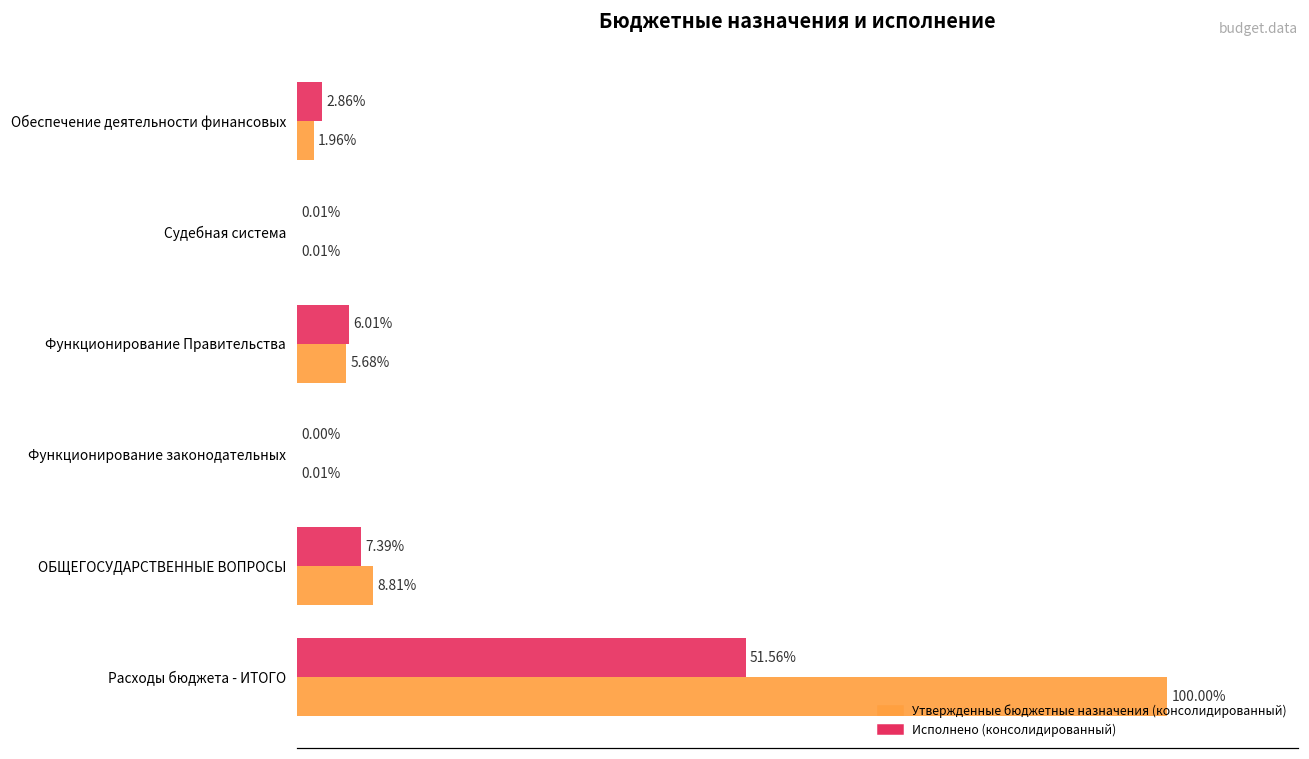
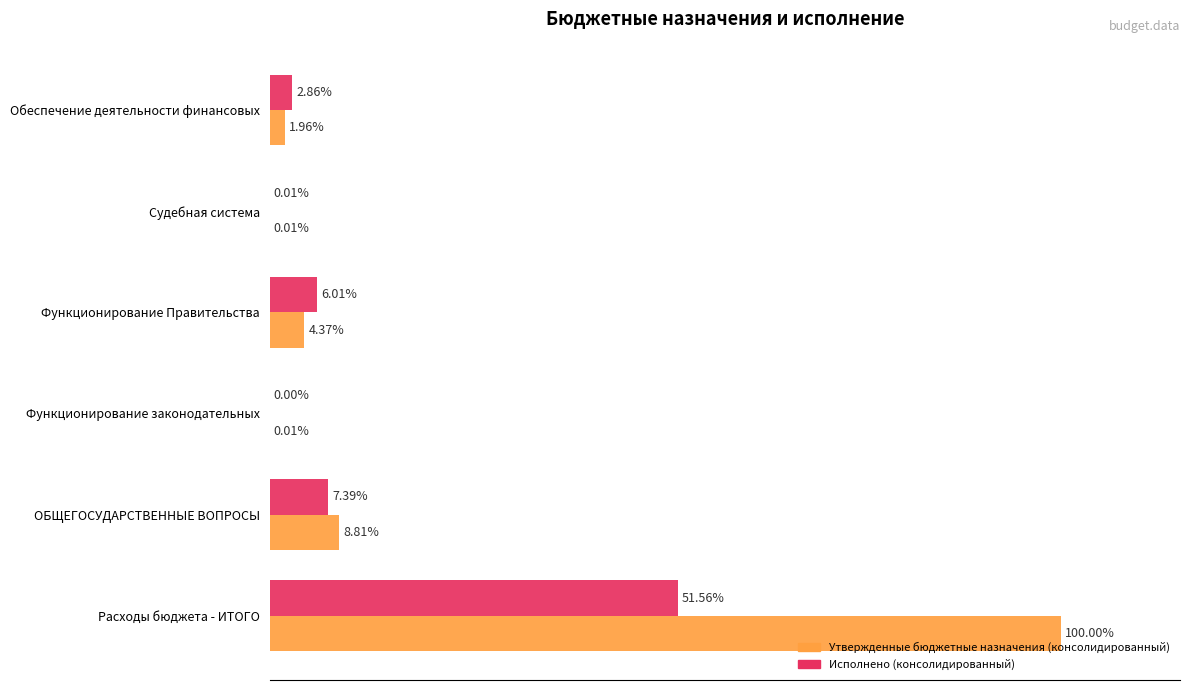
  {
    "Утвержденные бюджетные назначения (консолидированный)": {
      "Обеспечение деятельности финансовых": "1.96%",
      "Судебная система": "0.01%",
-     "Функционирование Правительства": "5.68%",
+     "Функционирование Правительства": "4.37%",
      "Функционирование законодательных": "0.01%",
      "ОБЩЕГОСУДАРСТВЕННЫЕ ВОПРОСЫ": "8.81%",
      "Расходы бюджета - ИТОГО": "100.00%"
    },
    "Исполнено (консолидированный)": {
      "Обеспечение деятельности финансовых": "2.86%",
      "Судебная система": "0.01%",
      "Функционирование Правительства": "6.01%",
      "Функционирование законодательных": "0.00%",
      "ОБЩЕГОСУДАРСТВЕННЫЕ ВОПРОСЫ": "7.39%",
      "Расходы бюджета - ИТОГО": "51.56%"
    }
  }
